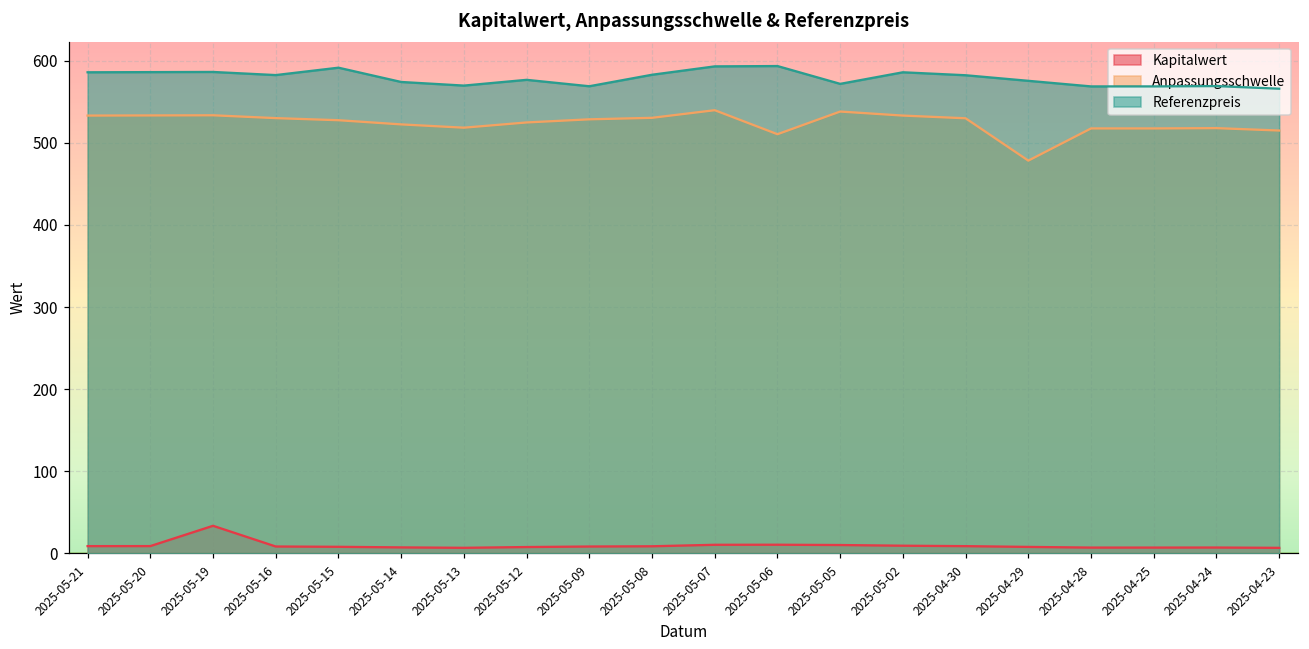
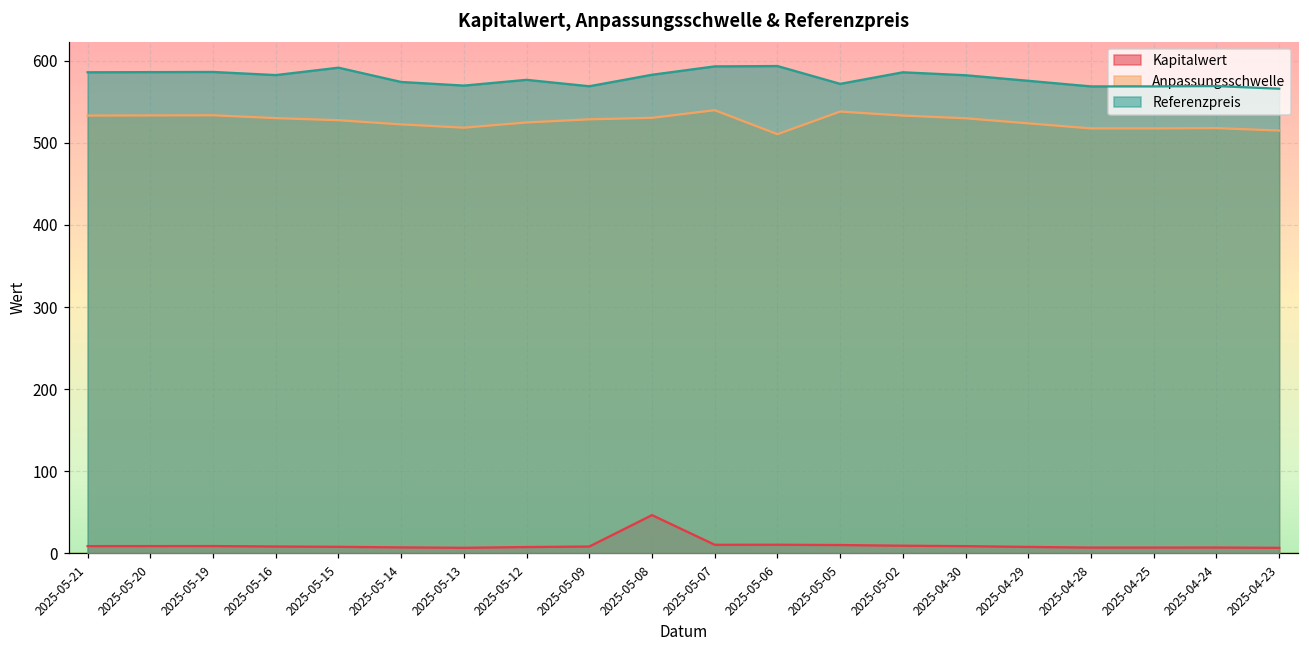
  {
    "Kapitalwert": {
      "2025-05-21": 10,
      "2025-05-20": 10,
-     "2025-05-19": 30,
+     "2025-05-19": 10,
      "2025-05-16": 10,
      "2025-05-15": 10,
      "2025-05-14": 10,
      "2025-05-13": 10,
      "2025-05-12": 10,
      "2025-05-09": 10,
-     "2025-05-08": 10,
+     "2025-05-08": 50,
      "2025-05-07": 10,
      "2025-05-06": 10,
      "2025-05-05": 10,
      "2025-05-02": 10,
      "2025-04-30": 10,
      "2025-04-29": 10,
      "2025-04-28": 10,
      "2025-04-25": 10,
      "2025-04-24": 10,
      "2025-04-23": 10
    },
    "Anpassungsschwelle": {
      "2025-05-21": 530,
      "2025-05-20": 530,
      "2025-05-19": 530,
      "2025-05-16": 530,
      "2025-05-15": 530,
      "2025-05-14": 520,
      "2025-05-13": 520,
      "2025-05-12": 520,
      "2025-05-09": 530,
      "2025-05-08": 530,
      "2025-05-07": 540,
      "2025-05-06": 510,
      "2025-05-05": 540,
      "2025-05-02": 530,
      "2025-04-30": 530,
-     "2025-04-29": 480,
+     "2025-04-29": 520,
      "2025-04-28": 520,
      "2025-04-25": 520,
      "2025-04-24": 520,
      "2025-04-23": 520
    },
    "Referenzpreis": {
      "2025-05-21": 590,
      "2025-05-20": 590,
      "2025-05-19": 590,
      "2025-05-16": 580,
      "2025-05-15": 590,
      "2025-05-14": 570,
      "2025-05-13": 570,
      "2025-05-12": 580,
      "2025-05-09": 570,
      "2025-05-08": 580,
      "2025-05-07": 590,
      "2025-05-06": 590,
      "2025-05-05": 570,
      "2025-05-02": 590,
      "2025-04-30": 580,
      "2025-04-29": 580,
      "2025-04-28": 570
    }
  }
